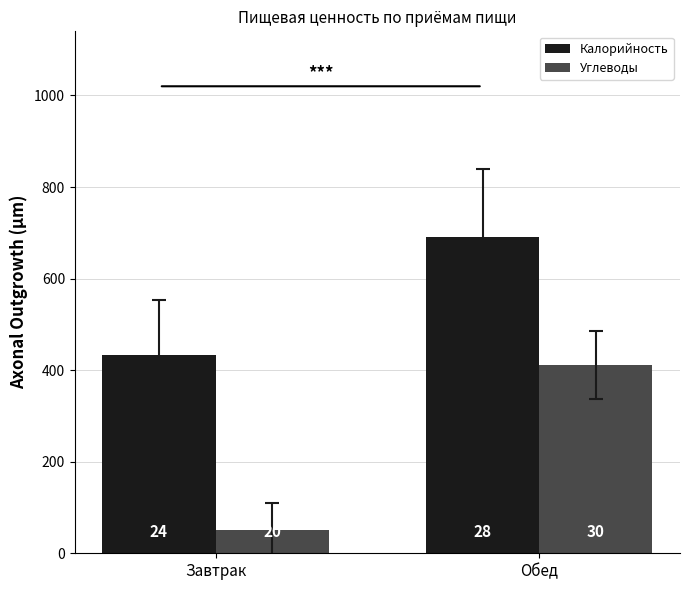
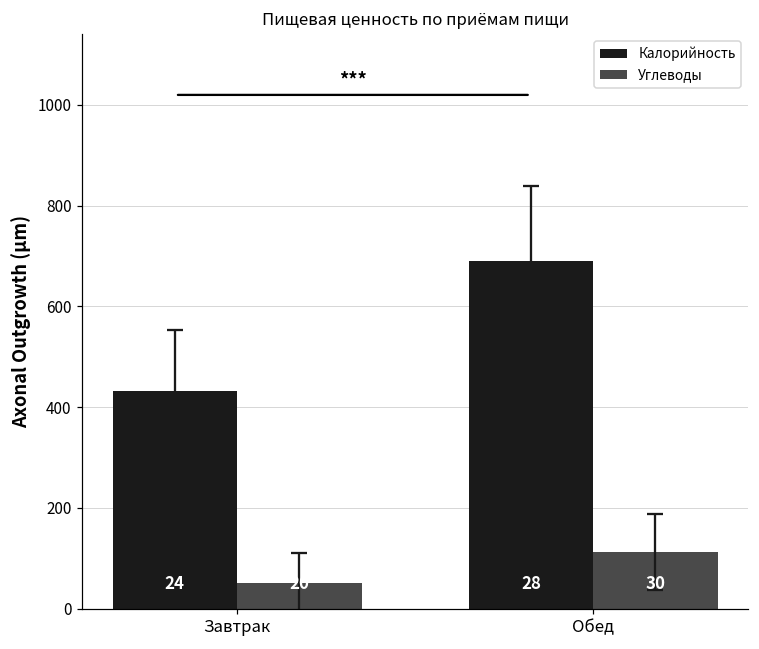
  {
    "Углеводы": {
-     "Обед": 410
+     "Обед": 110
    }
  }
